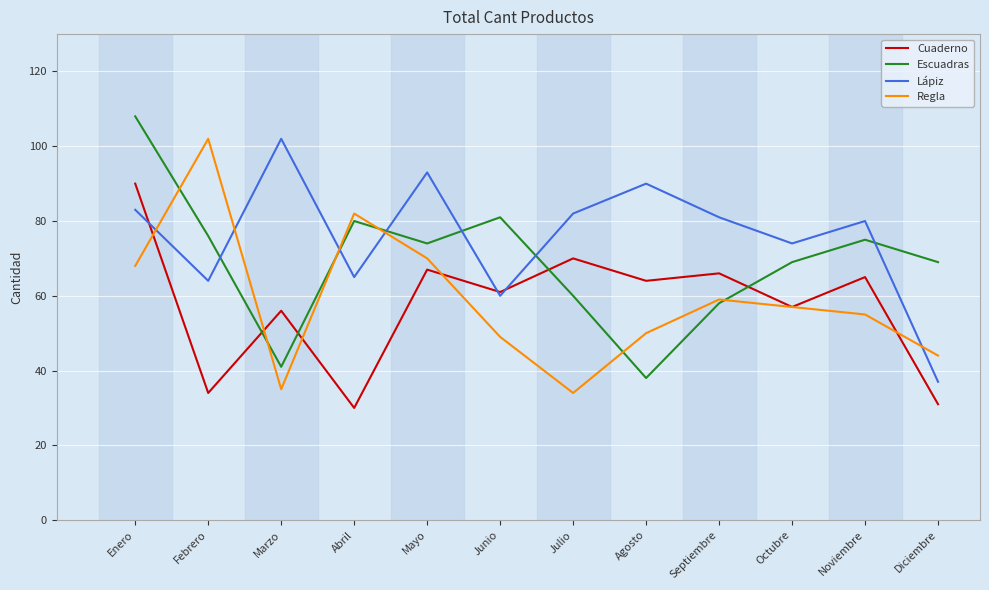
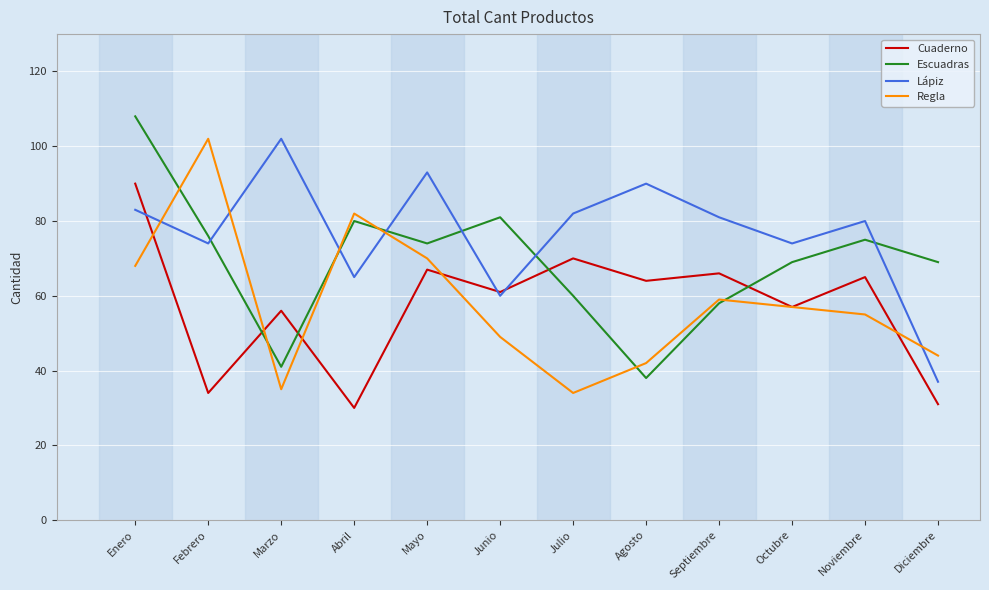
  {
    "Cuaderno": {
      "Enero": 90,
      "Febrero": 34,
      "Marzo": 56,
      "Abril": 30,
      "Mayo": 67,
      "Junio": 61,
      "Julio": 70,
      "Agosto": 64,
      "Septiembre": 66,
      "Noviembre": 65,
      "Diciembre": 31
    },
    "Escuadras": {
      "Enero": 108,
      "Febrero": 76,
      "Marzo": 41,
      "Abril": 80,
      "Mayo": 74,
      "Junio": 81,
      "Julio": 60,
      "Agosto": 38,
      "Septiembre": 58,
      "Octubre": 69,
      "Noviembre": 75,
      "Diciembre": 69
    },
    "Lápiz": {
      "Enero": 83,
-     "Febrero": 64,
+     "Febrero": 74,
      "Marzo": 102,
      "Abril": 65,
      "Mayo": 93,
      "Junio": 60,
      "Julio": 82,
      "Agosto": 90,
      "Septiembre": 81,
      "Octubre": 74,
      "Noviembre": 80,
      "Diciembre": 37
    },
    "Regla": {
      "Enero": 68,
      "Febrero": 102,
      "Marzo": 35,
      "Abril": 82,
      "Mayo": 70,
      "Junio": 49,
      "Julio": 34,
-     "Agosto": 50,
+     "Agosto": 42,
      "Septiembre": 59,
      "Noviembre": 55,
      "Diciembre": 44
    }
  }
